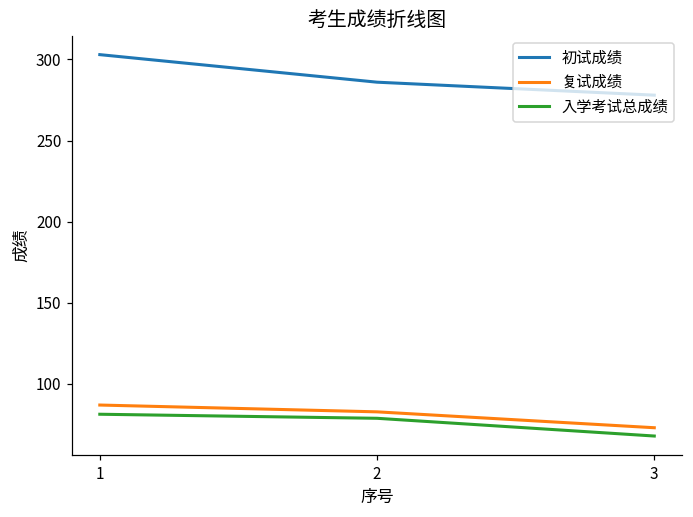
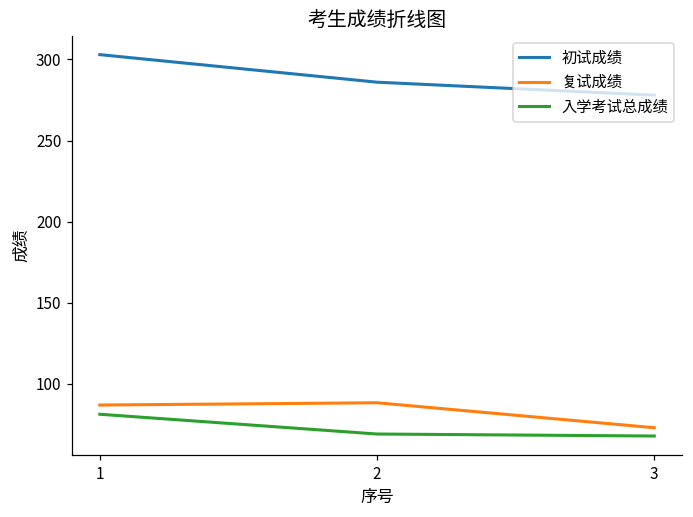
  {
    "初试成绩": {
      "1": 303,
      "2": 286
    },
    "复试成绩": {
      "1": 87,
-     "2": 83,
+     "2": 88,
      "3": 73
    },
    "入学考试总成绩": {
      "1": 81,
-     "2": 79,
+     "2": 69,
      "3": 68
    }
  }
